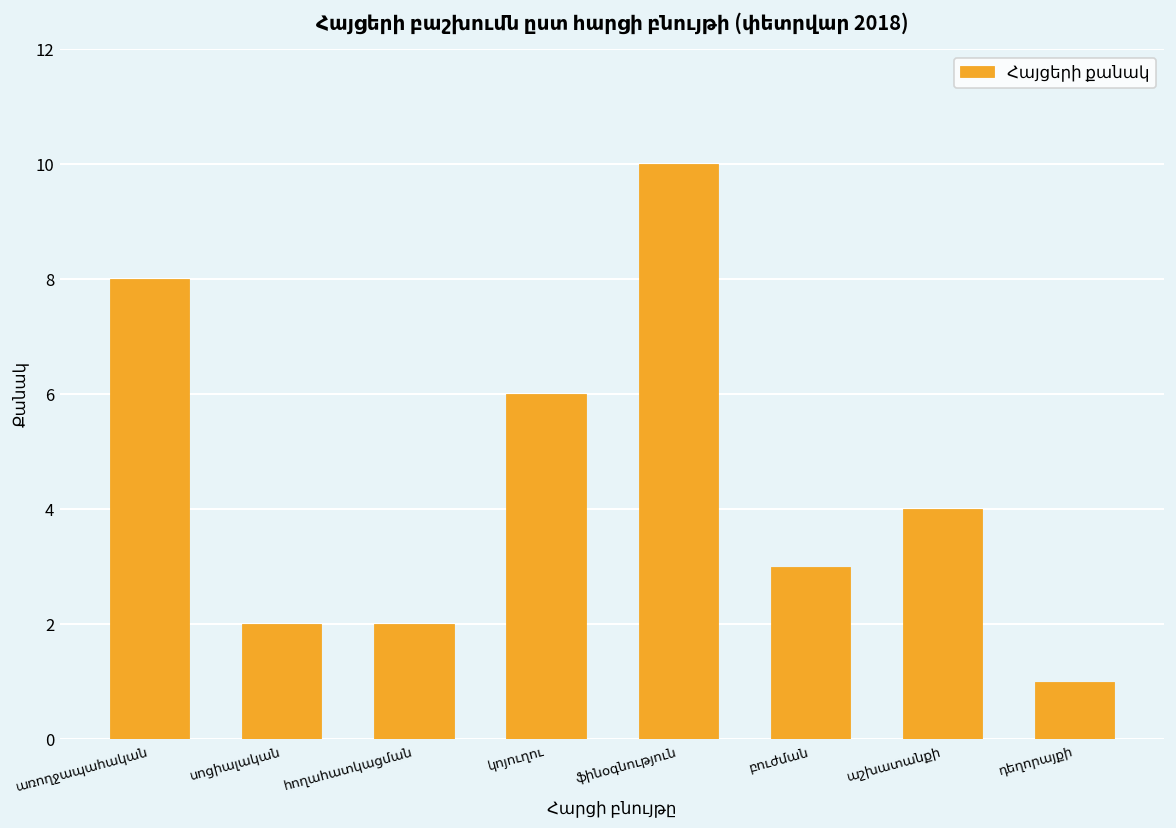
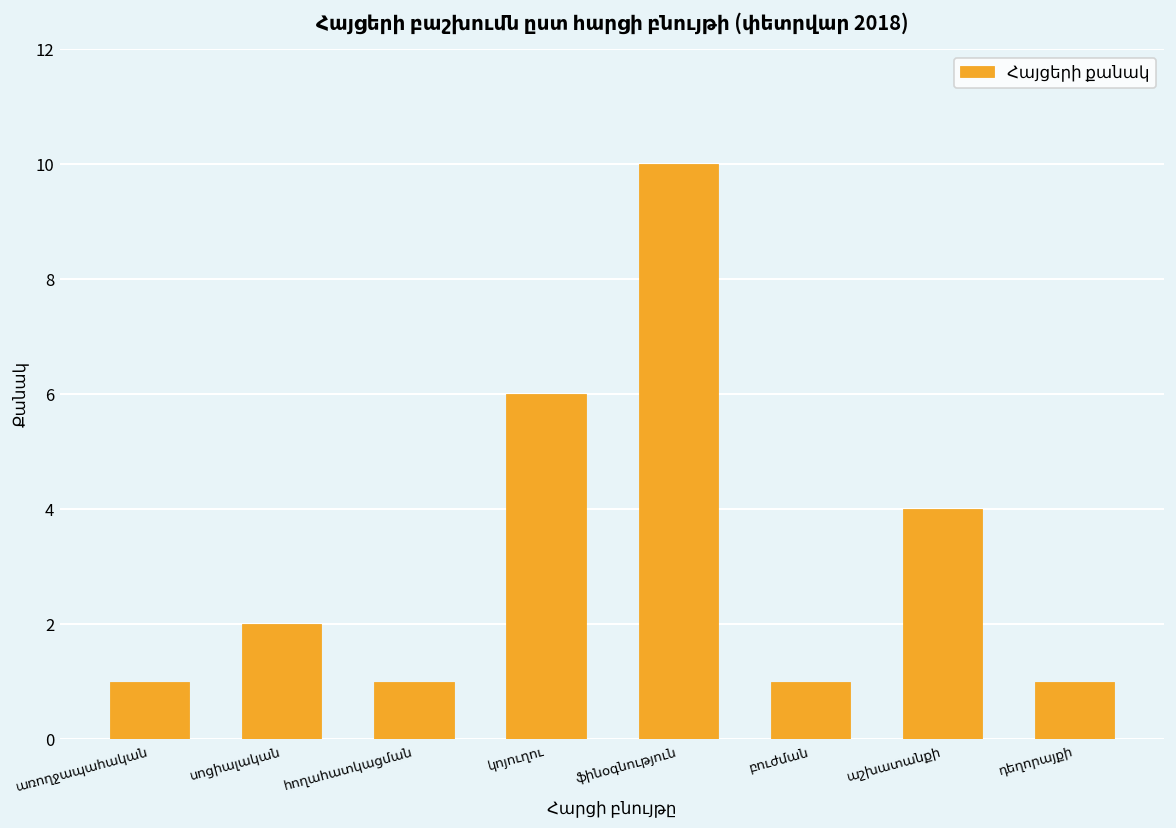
  {
-   "առողջապահական": 8,
+   "առողջապահական": 1,
    "սոցիալական": 2,
-   "հողահատկացման": 2,
+   "հողահատկացման": 1,
    "կոյուղու": 6,
    "ֆինօգնություն": 10,
-   "բուժման": 3,
+   "բուժման": 1,
    "աշխատանքի": 4,
    "դեղորայքի": 1
  }
